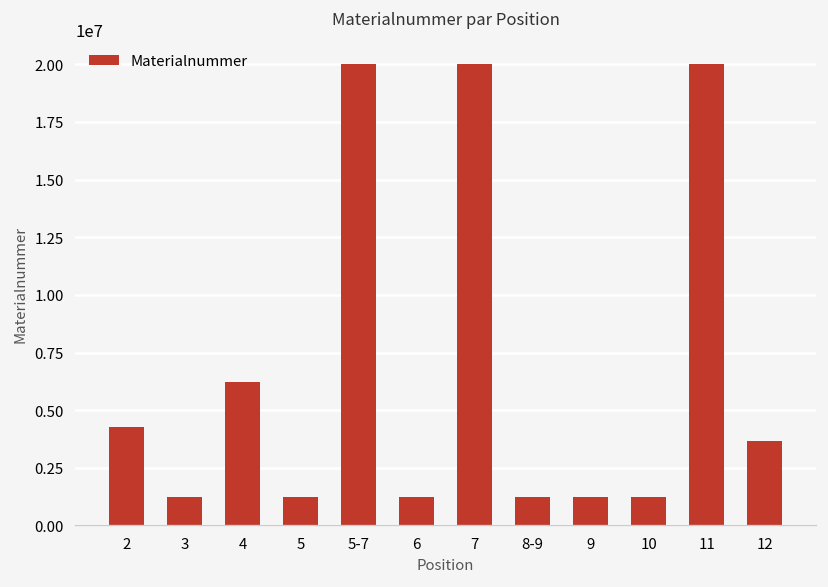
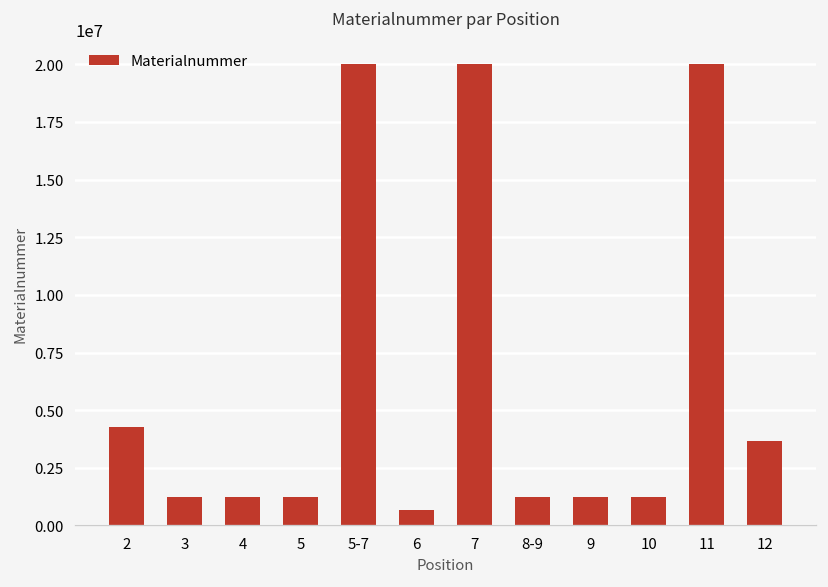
  {
    "2": 4300000,
    "3": 1200000,
-   "4": 6200000,
+   "4": 1200000,
    "5": 1200000,
    "5-7": 20000000,
-   "6": 1200000,
+   "6": 700000,
    "7": 20000000,
    "8-9": 1200000,
    "9": 1200000,
    "10": 1200000,
    "11": 20000000,
    "12": 3600000
  }
